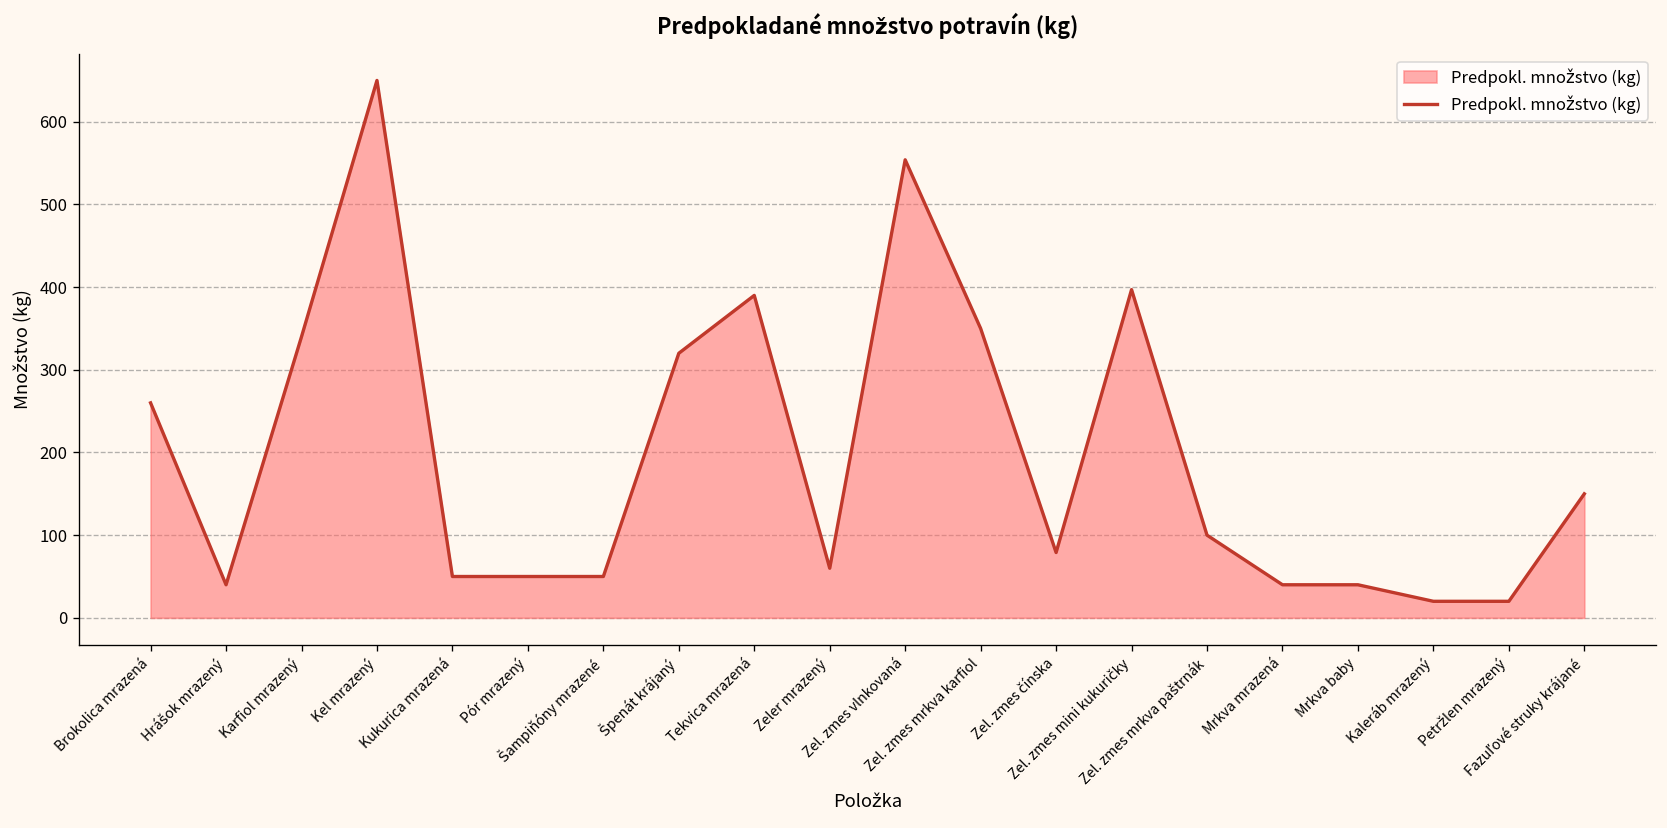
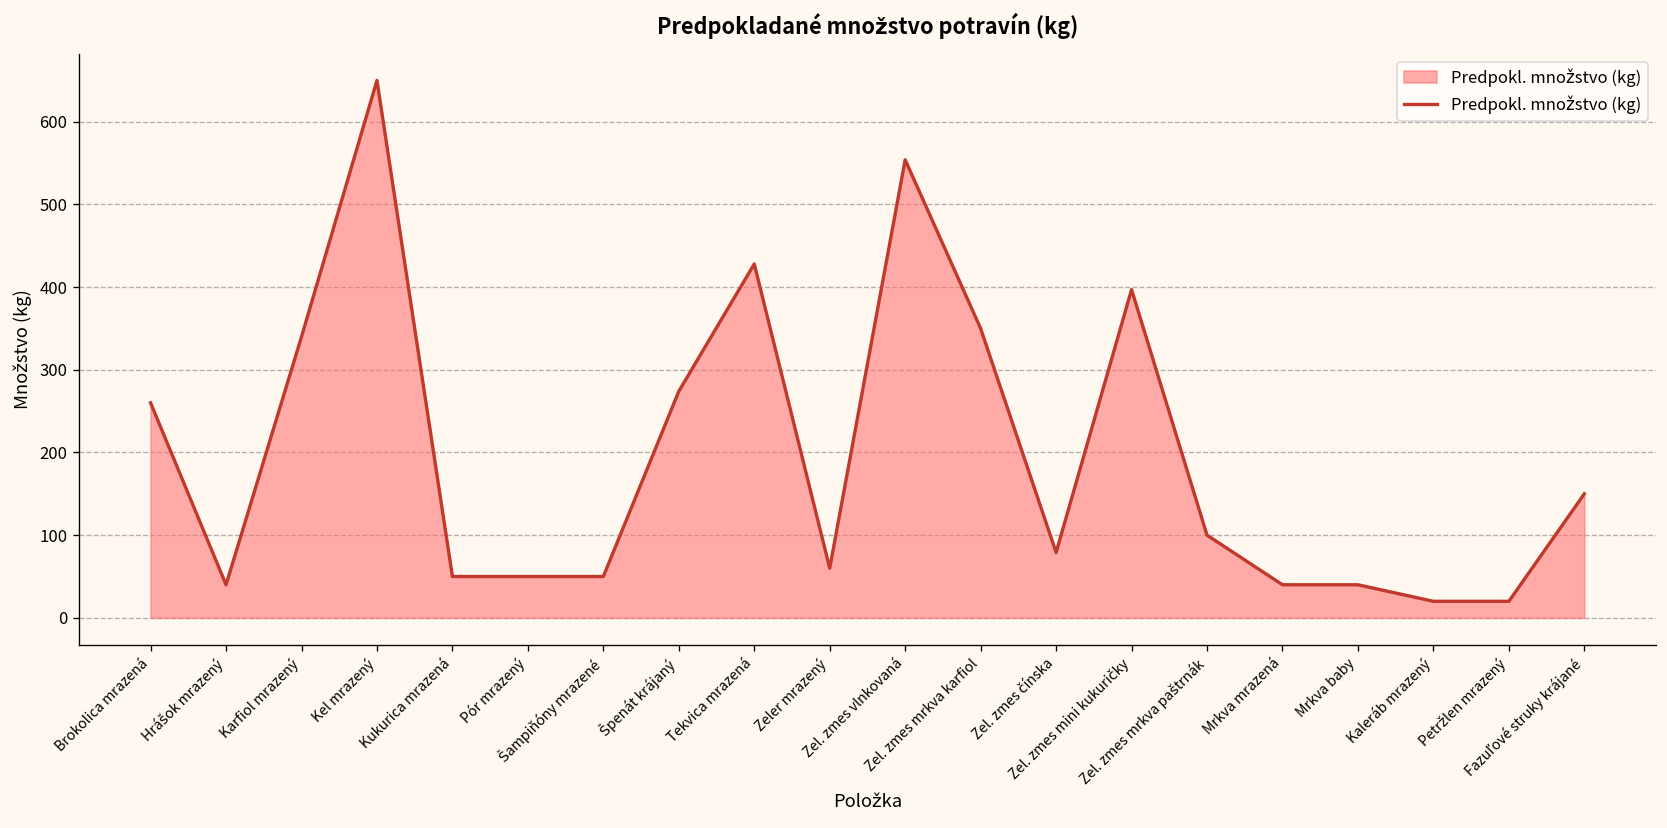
  {
    "Brokolica mrazená": 260,
    "Hrášok mrazený": 40,
    "Karfiol mrazený": 340,
    "Kel mrazený": 650,
    "Kukurica mrazená": 50,
    "Pór mrazený": 50,
    "Šampiňóny mrazené": 50,
-   "Špenát krájaný": 320,
-   "Tekvica mrazená": 390,
+   "Špenát krájaný": 270,
+   "Tekvica mrazená": 430,
    "Zeler mrazený": 60,
    "Zel. zmes vlnkovaná": 550,
    "Zel. zmes mrkva karfiol": 350,
    "Zel. zmes čínska": 80,
    "Zel. zmes mini kukuričky": 400,
    "Zel. zmes mrkva paštrnák": 100,
    "Mrkva mrazená": 40,
    "Mrkva baby": 40,
    "Kaleráb mrazený": 20,
    "Petržlen mrazený": 20,
    "Fazuľové struky krájané": 150
  }
